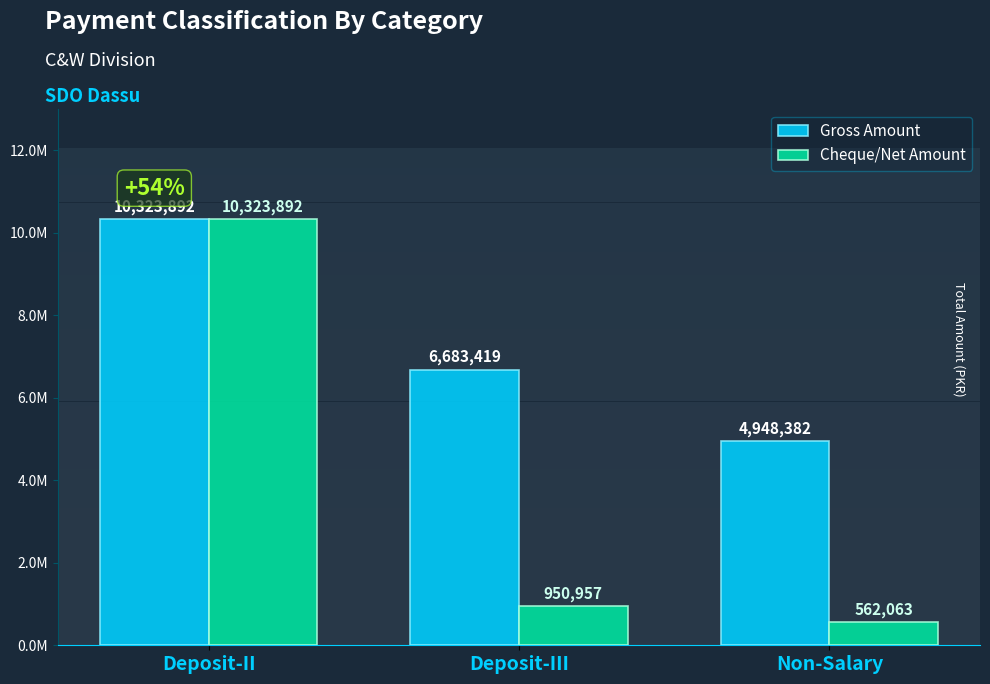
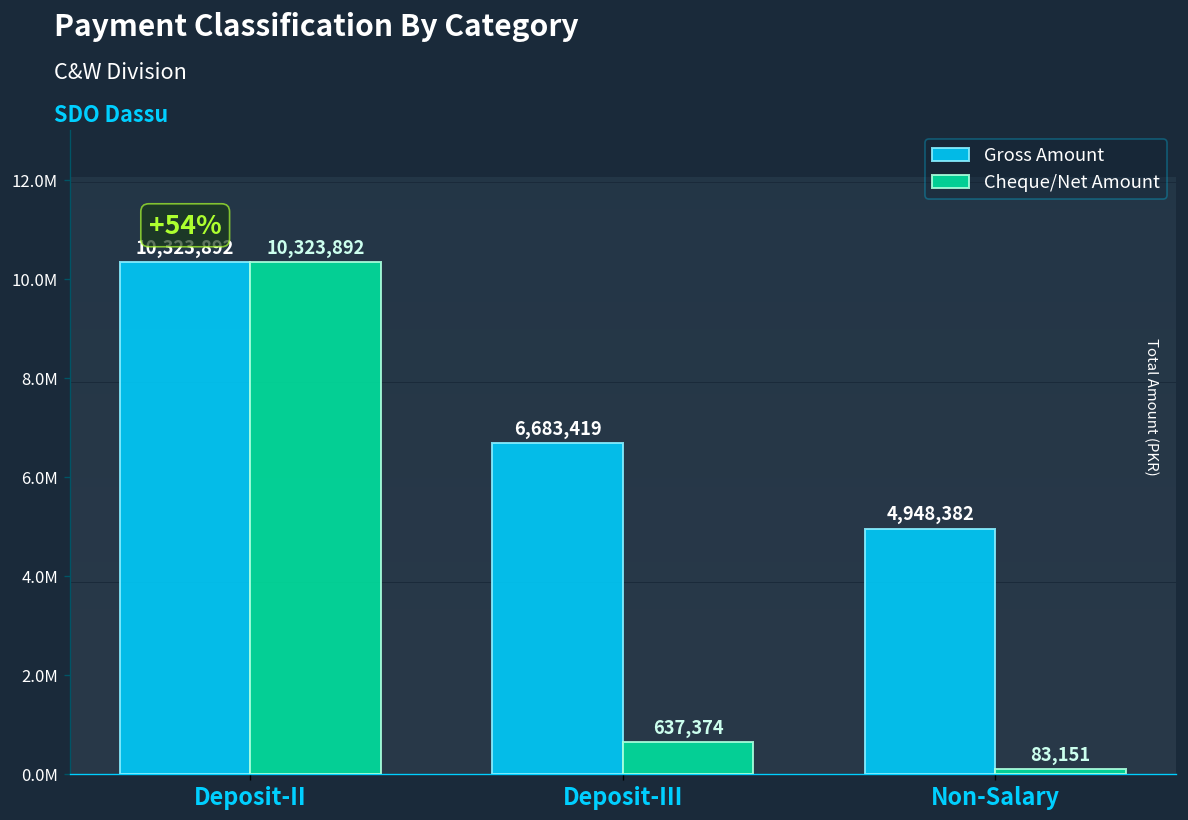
  {
    "Gross Amount": {
      "Deposit-III": "6,683,419",
      "Non-Salary": "4,948,382"
    },
    "Cheque/Net Amount": {
      "Deposit-II": "10,323,892",
-     "Deposit-III": "950,957",
-     "Non-Salary": "562,063"
+     "Deposit-III": "637,374",
+     "Non-Salary": "83,151"
    }
  }
